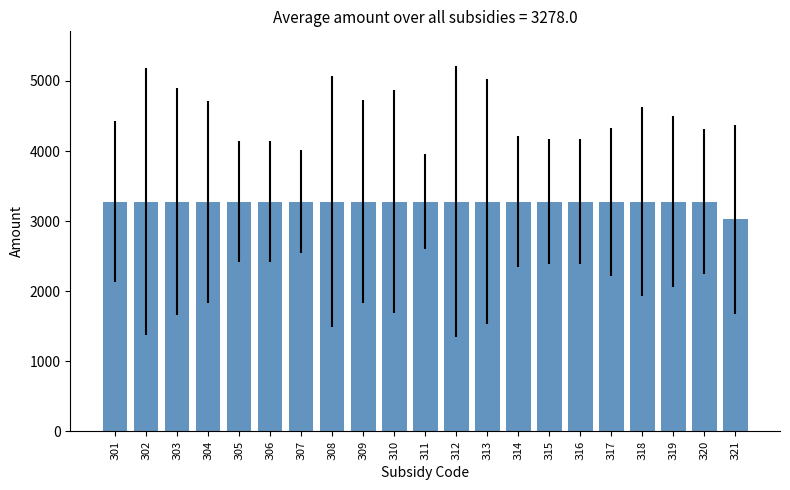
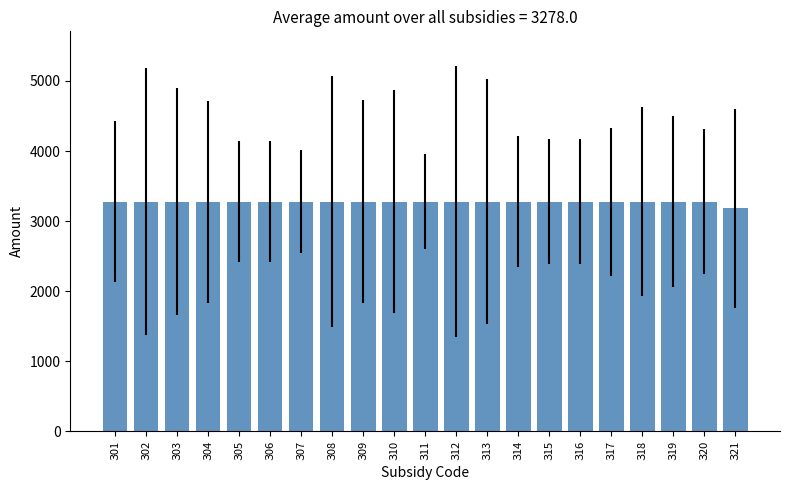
  {
    "З01": 3300,
    "З02": 3300,
    "З03": 3300,
    "З04": 3300,
    "З05": 3300,
    "З06": 3300,
    "З07": 3300,
    "З08": 3300,
    "З09": 3300,
    "З10": 3300,
    "З11": 3300,
    "З12": 3300,
    "З13": 3300,
    "З14": 3300,
    "З15": 3300,
    "З16": 3300,
    "З17": 3300,
    "З18": 3300,
    "З19": 3300,
    "З20": 3300,
-   "З21": 3000
+   "З21": 3200
  }
